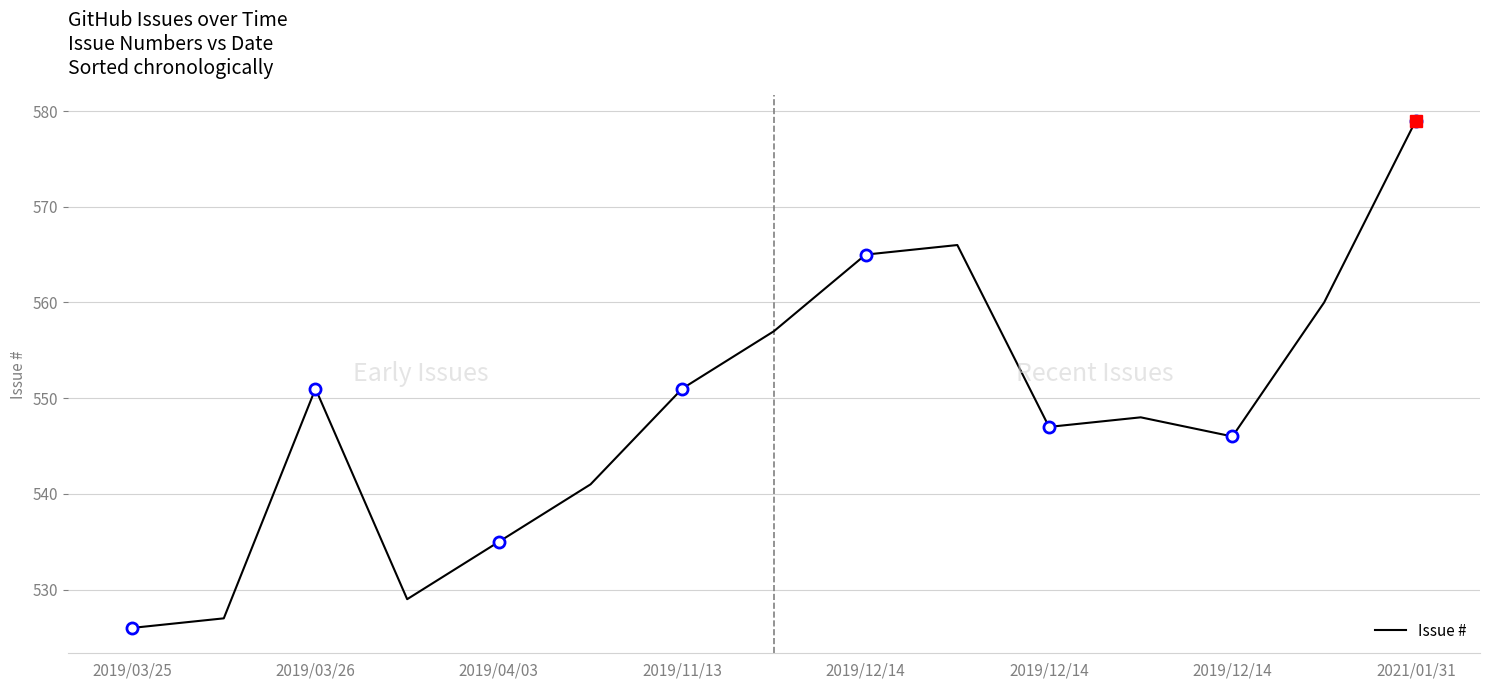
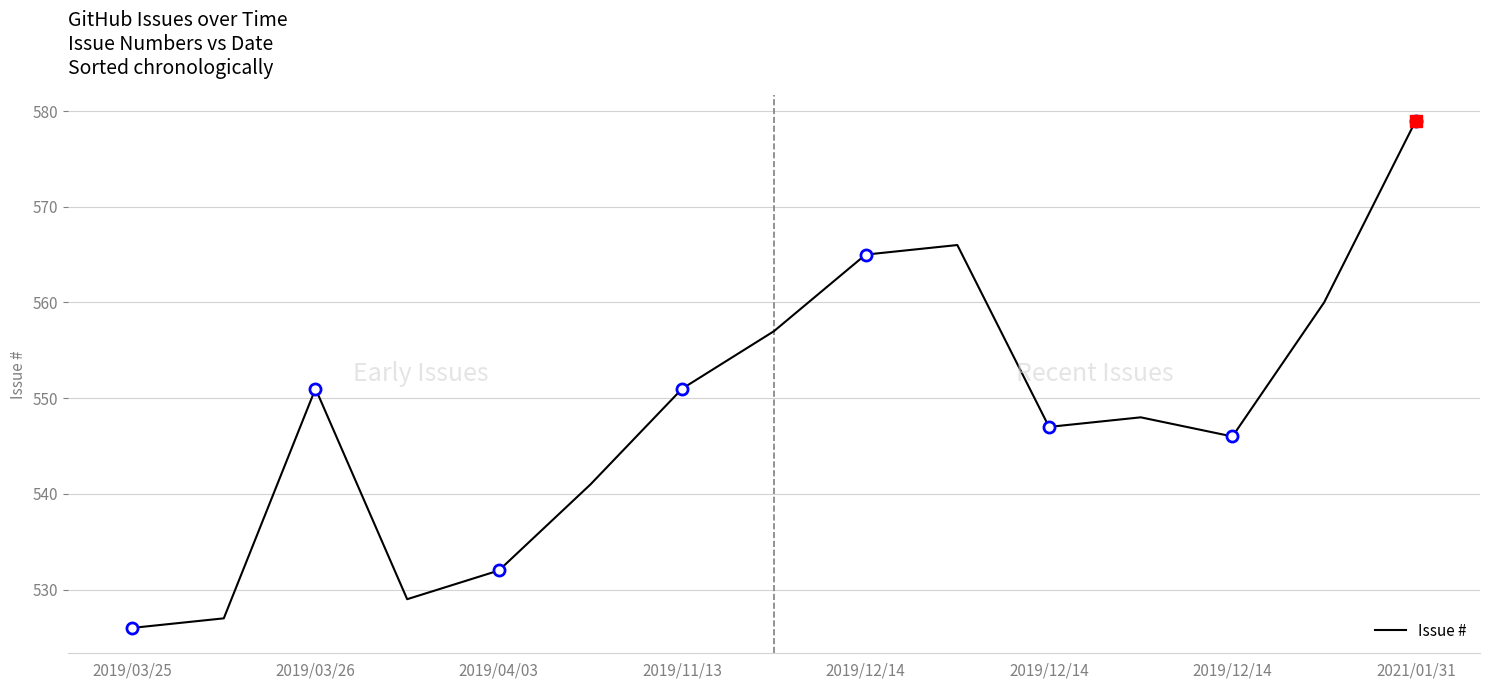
  {
    "Issue #": {
-     "2019/04/03": 535
+     "2019/04/03": 532
    }
  }
